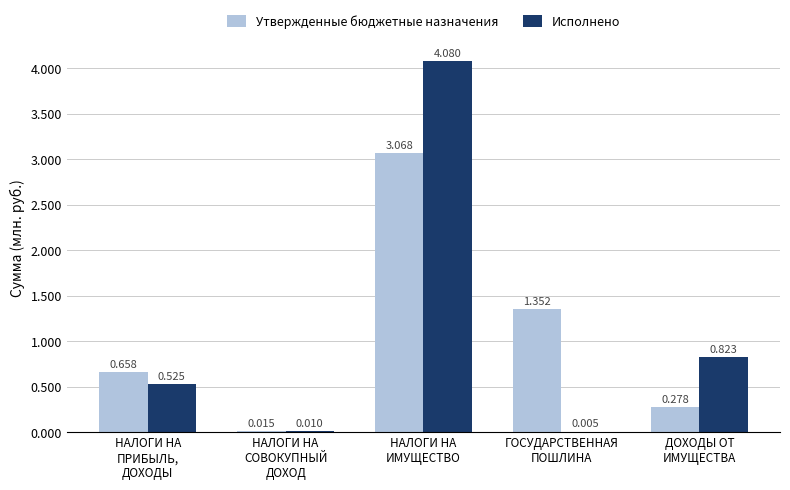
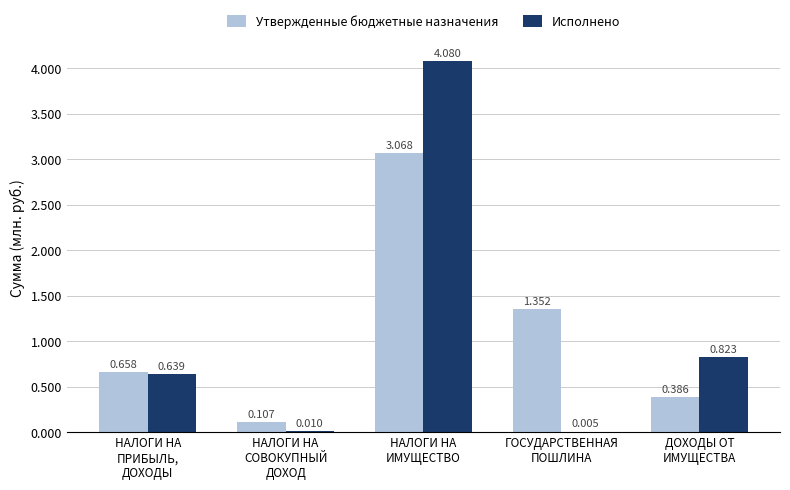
  {
    "Утвержденные бюджетные назначения": {
-     "НАЛОГИ НА СОВОКУПНЫЙ ДОХОД": 0.015,
-     "ДОХОДЫ ОТ ИМУЩЕСТВА": 0.278
+     "НАЛОГИ НА СОВОКУПНЫЙ ДОХОД": 0.107,
+     "ДОХОДЫ ОТ ИМУЩЕСТВА": 0.386
    },
    "Исполнено": {
-     "НАЛОГИ НА ПРИБЫЛЬ, ДОХОДЫ": 0.525
+     "НАЛОГИ НА ПРИБЫЛЬ, ДОХОДЫ": 0.639
    }
  }
